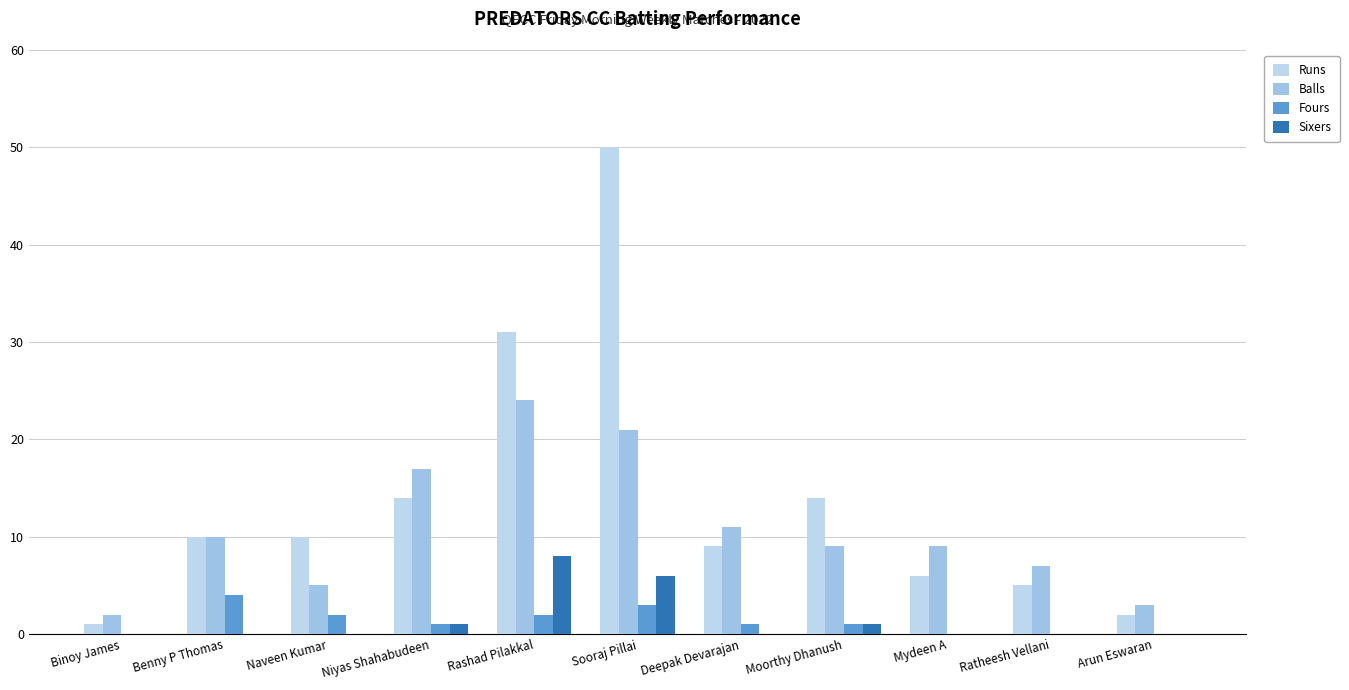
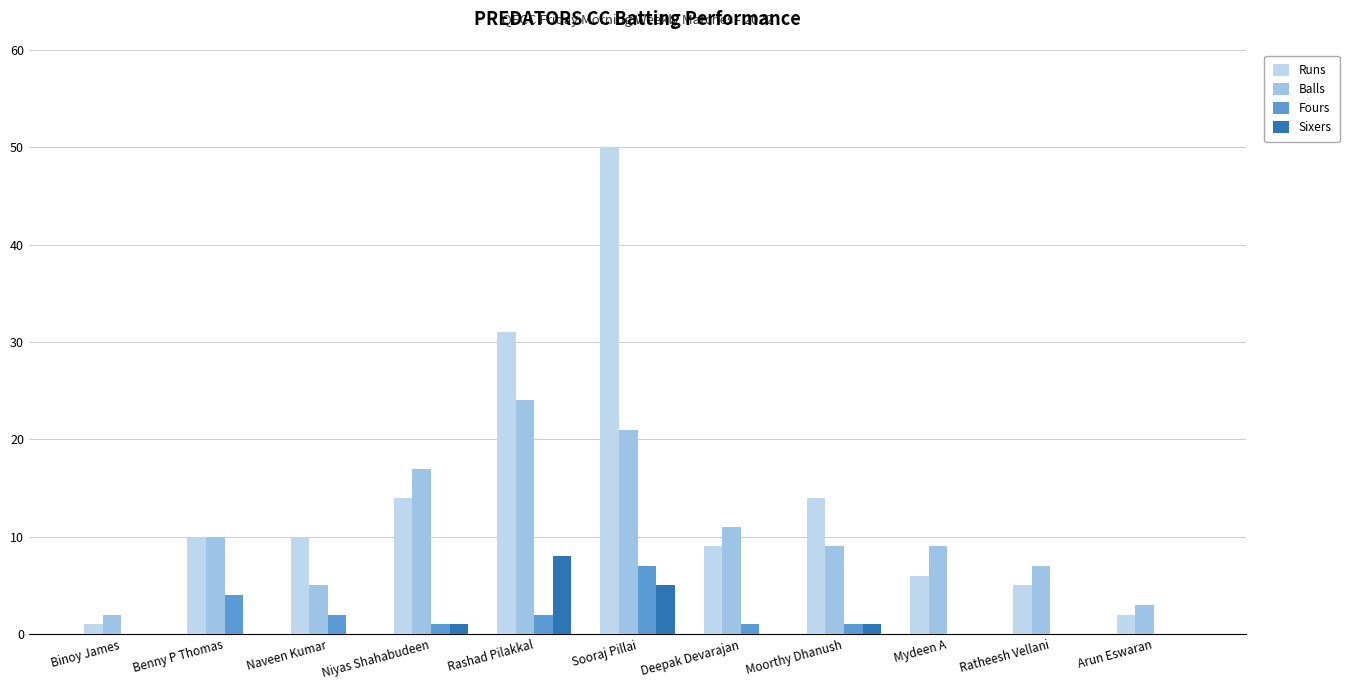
  {
    "Fours": {
      "Binoy James": 0,
      "Benny P Thomas": 4,
      "Naveen Kumar": 2,
      "Niyas Shahabudeen": 1,
      "Rashad Pilakkal": 2,
-     "Sooraj Pillai": 3,
+     "Sooraj Pillai": 7,
      "Deepak Devarajan": 1,
      "Moorthy Dhanush": 1,
      "Mydeen A": 0,
      "Ratheesh Vellani": 0,
      "Arun Eswaran": 0
    },
    "Sixers": {
      "Binoy James": 0,
      "Benny P Thomas": 0,
      "Naveen Kumar": 0,
      "Niyas Shahabudeen": 1,
      "Rashad Pilakkal": 8,
-     "Sooraj Pillai": 6,
+     "Sooraj Pillai": 5,
      "Deepak Devarajan": 0,
      "Moorthy Dhanush": 1,
      "Mydeen A": 0,
      "Ratheesh Vellani": 0,
      "Arun Eswaran": 0
    }
  }
